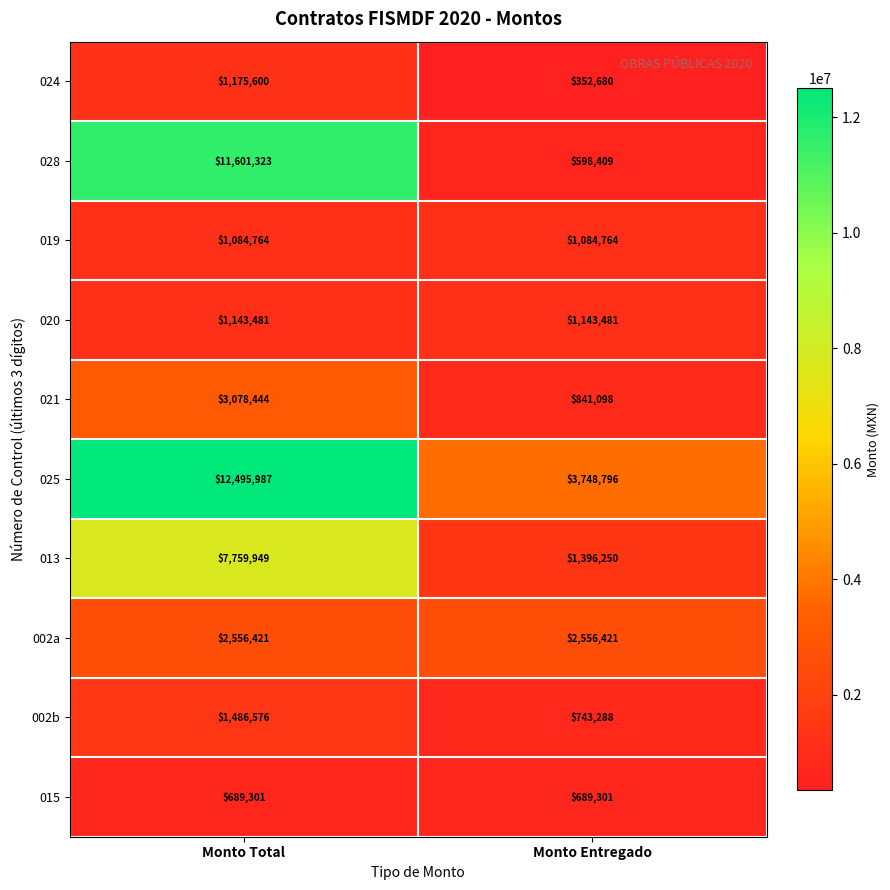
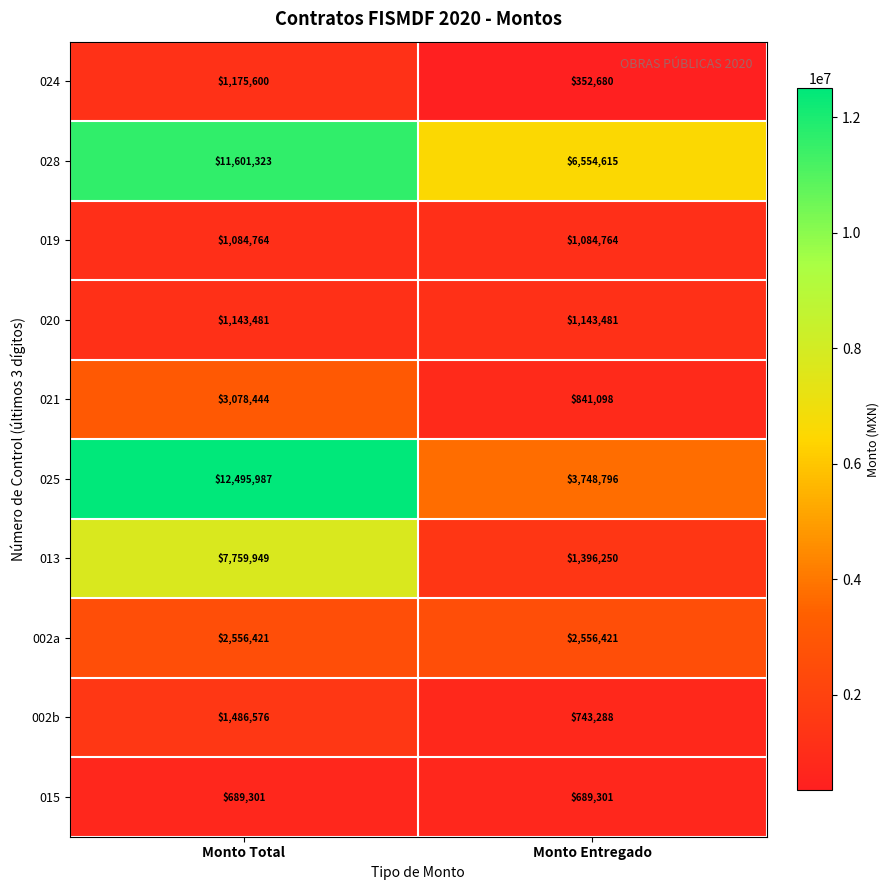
  {
    "024": {
      "Monto Total": "$1,175,600"
    },
    "028": {
      "Monto Total": "$11,601,323",
-     "Monto Entregado": "$598,409"
+     "Monto Entregado": "$6,554,615"
    },
    "019": {
      "Monto Total": "$1,084,764",
      "Monto Entregado": "$1,084,764"
    },
    "020": {
      "Monto Total": "$1,143,481",
      "Monto Entregado": "$1,143,481"
    },
    "021": {
      "Monto Total": "$3,078,444",
      "Monto Entregado": "$841,098"
    },
    "025": {
      "Monto Total": "$12,495,987",
      "Monto Entregado": "$3,748,796"
    },
    "013": {
      "Monto Total": "$7,759,949",
      "Monto Entregado": "$1,396,250"
    },
    "002a": {
      "Monto Total": "$2,556,421",
      "Monto Entregado": "$2,556,421"
    },
    "002b": {
      "Monto Total": "$1,486,576",
      "Monto Entregado": "$743,288"
    },
    "015": {
      "Monto Total": "$689,301",
      "Monto Entregado": "$689,301"
    }
  }
